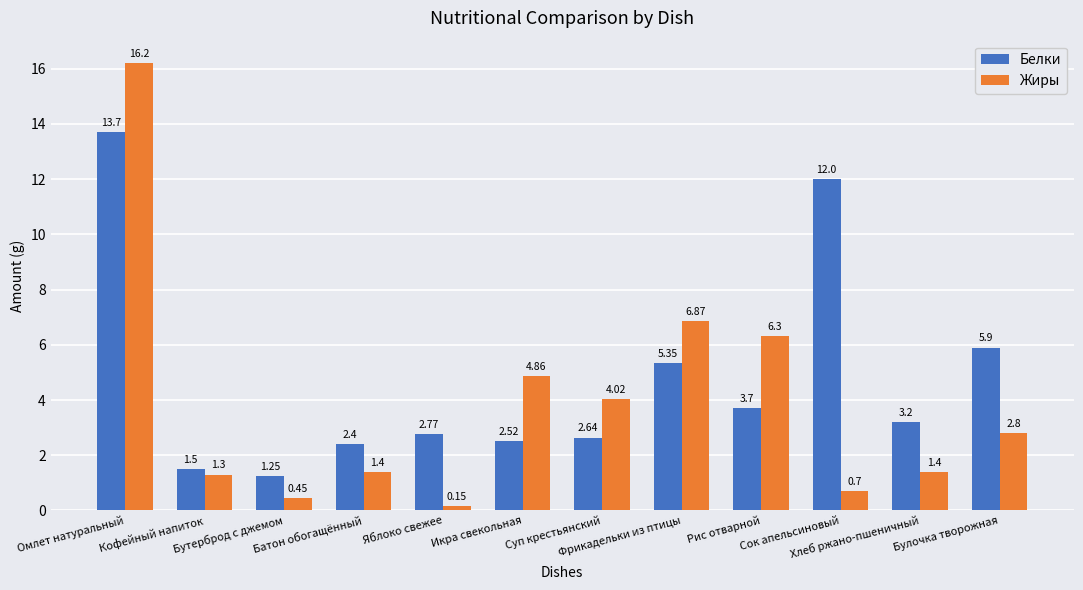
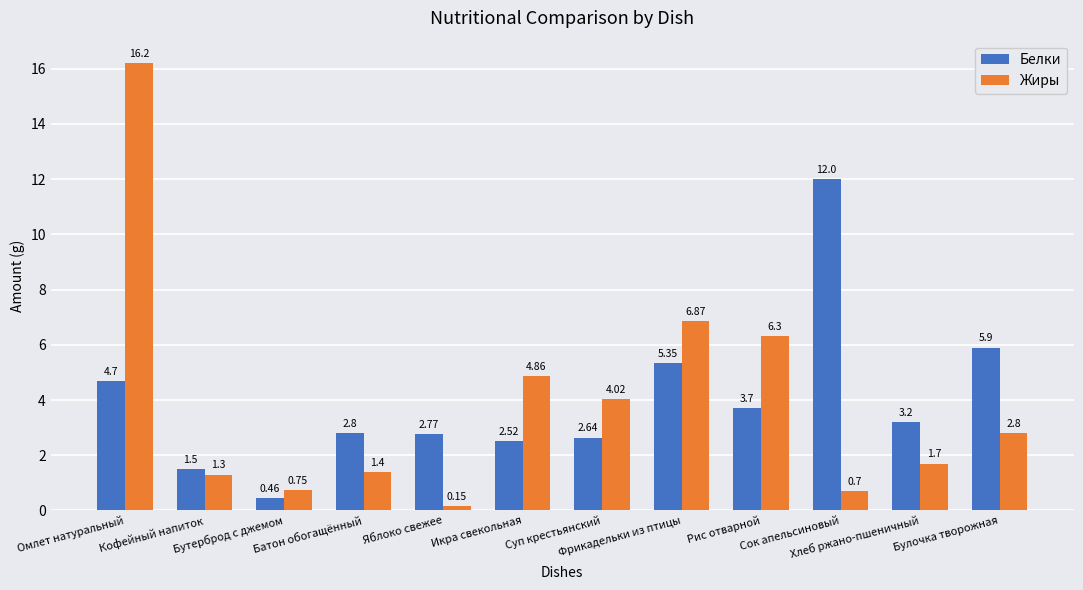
  {
    "Белки": {
-     "Омлет натуральный": 13.7,
+     "Омлет натуральный": 4.7,
      "Кофейный напиток": 1.5,
-     "Бутерброд с джемом": 1.25,
-     "Батон обогащённый": 2.4,
+     "Бутерброд с джемом": 0.46,
+     "Батон обогащённый": 2.8,
      "Яблоко свежее": 2.77,
      "Икра свекольная": 2.52,
      "Суп крестьянский": 2.64,
      "Фрикадельки из птицы": 5.35,
      "Рис отварной": 3.7,
      "Сок апельсиновый": 12.0,
      "Хлеб ржано-пшеничный": 3.2,
      "Булочка творожная": 5.9
    },
    "Жиры": {
      "Омлет натуральный": 16.2,
      "Кофейный напиток": 1.3,
-     "Бутерброд с джемом": 0.45,
+     "Бутерброд с джемом": 0.75,
      "Батон обогащённый": 1.4,
      "Яблоко свежее": 0.15,
      "Икра свекольная": 4.86,
      "Суп крестьянский": 4.02,
      "Фрикадельки из птицы": 6.87,
      "Рис отварной": 6.3,
      "Сок апельсиновый": 0.7,
-     "Хлеб ржано-пшеничный": 1.4,
+     "Хлеб ржано-пшеничный": 1.7,
      "Булочка творожная": 2.8
    }
  }
